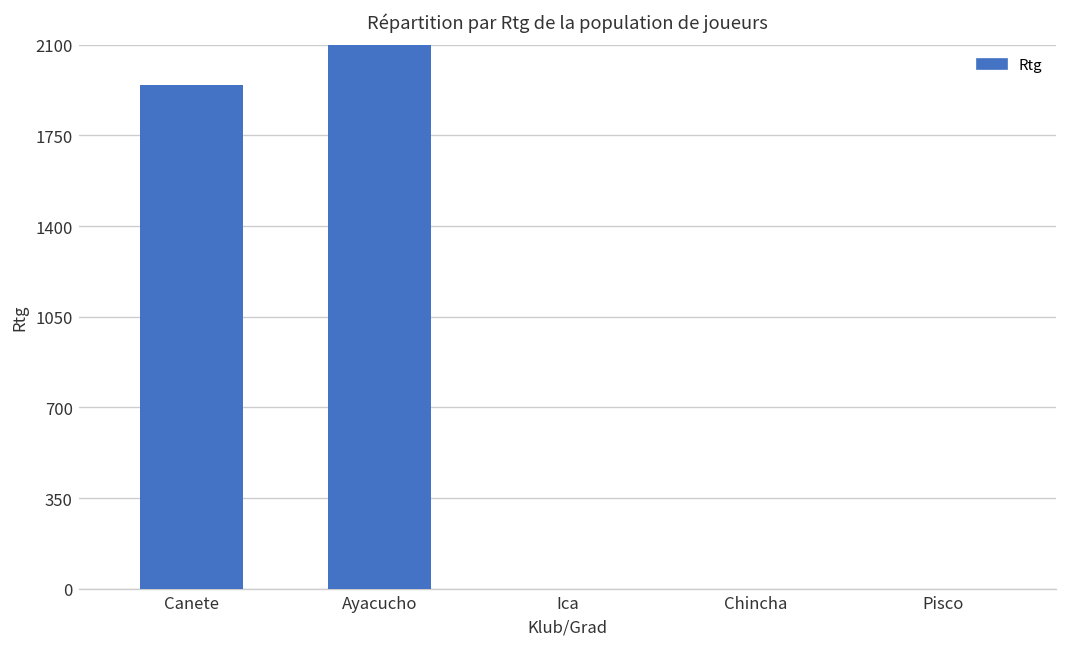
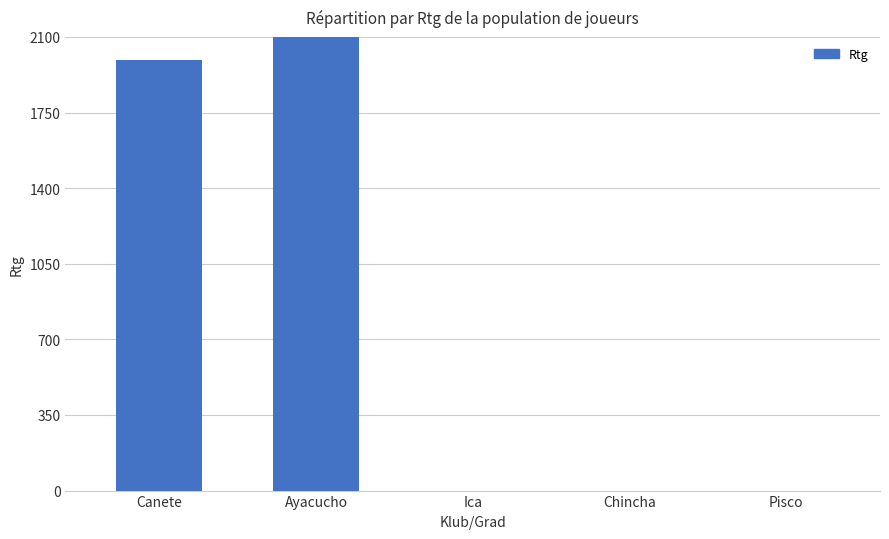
  {
-   "Canete": 1950,
+   "Canete": 1990,
    "Ica": 0,
    "Chincha": 0,
    "Pisco": 0
  }
